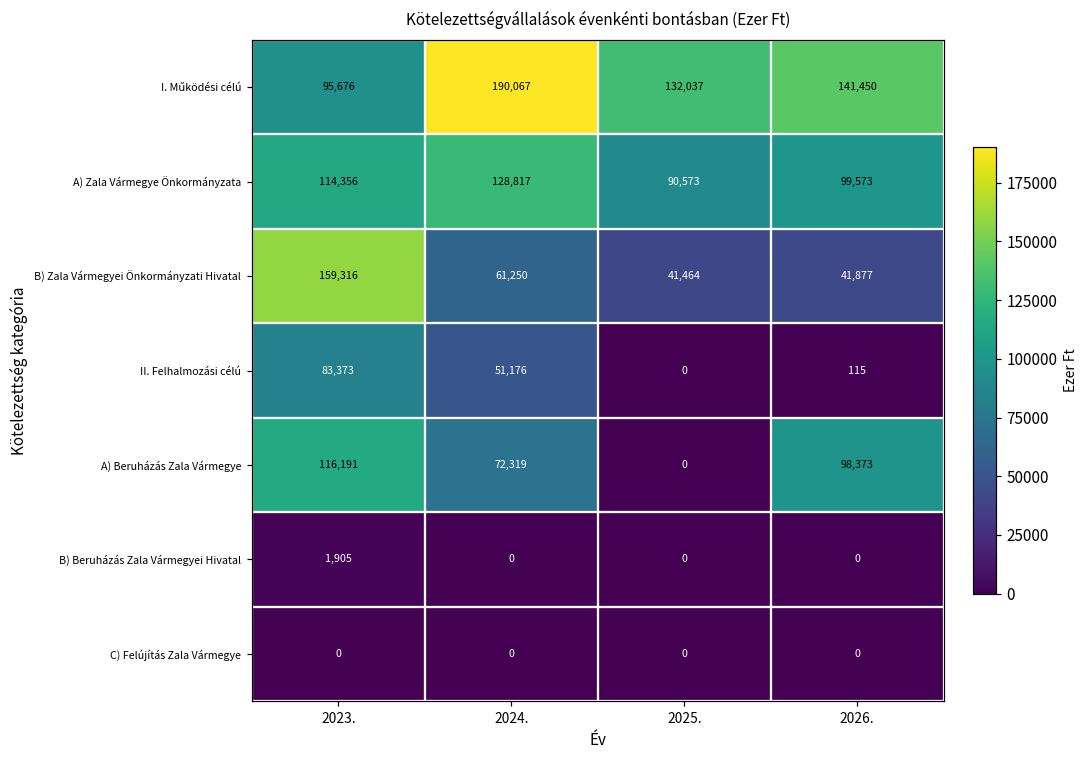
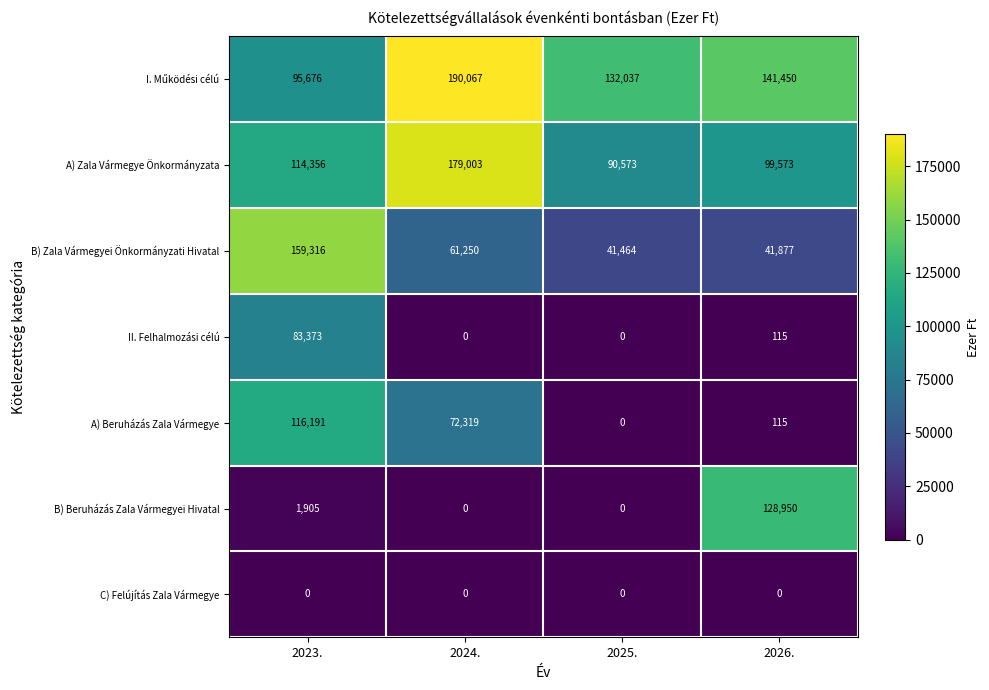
  {
    "A) Zala Vármegye Önkormányzata": {
-     "2024.": "128,817"
+     "2024.": "179,003"
    },
    "II. Felhalmozási célú": {
-     "2024.": "51,176"
+     "2024.": "0"
    },
    "A) Beruházás Zala Vármegye": {
-     "2026.": "98,373"
+     "2026.": "115"
    },
    "B) Beruházás Zala Vármegyei Hivatal": {
-     "2026.": "0"
+     "2026.": "128,950"
    }
  }
